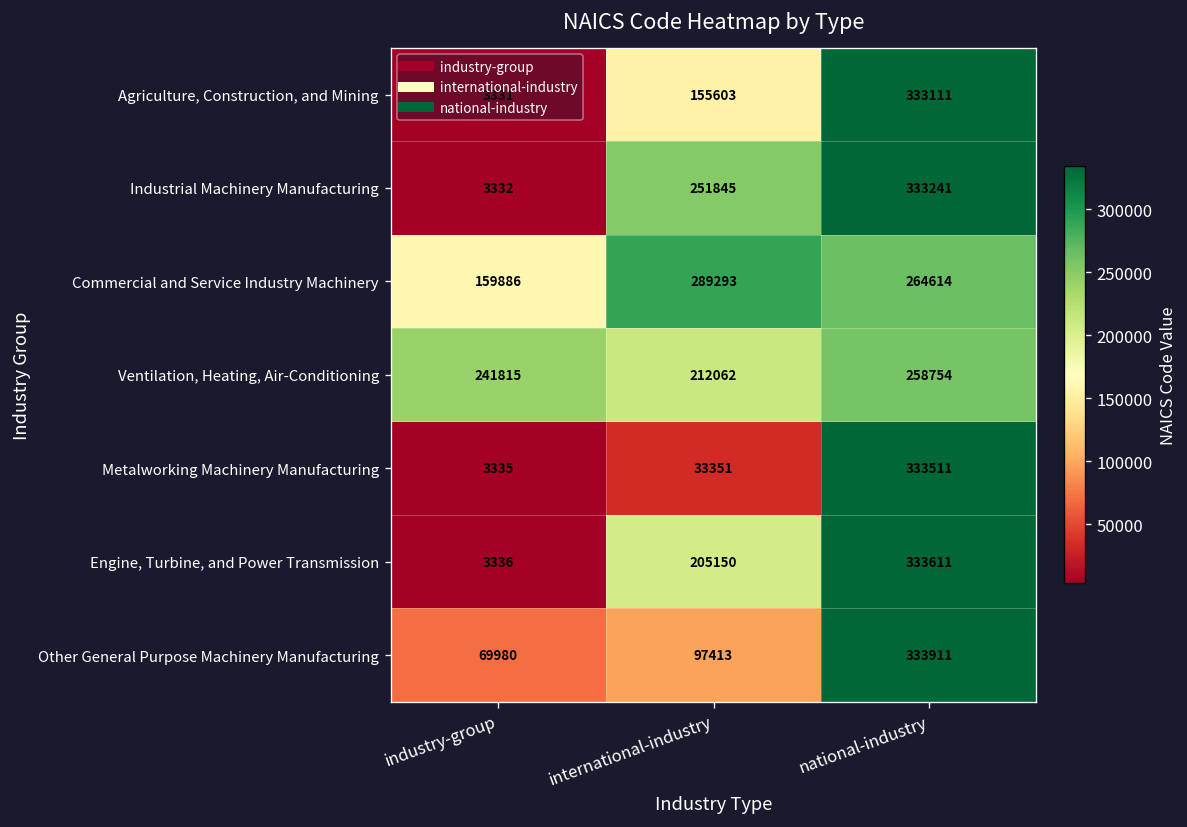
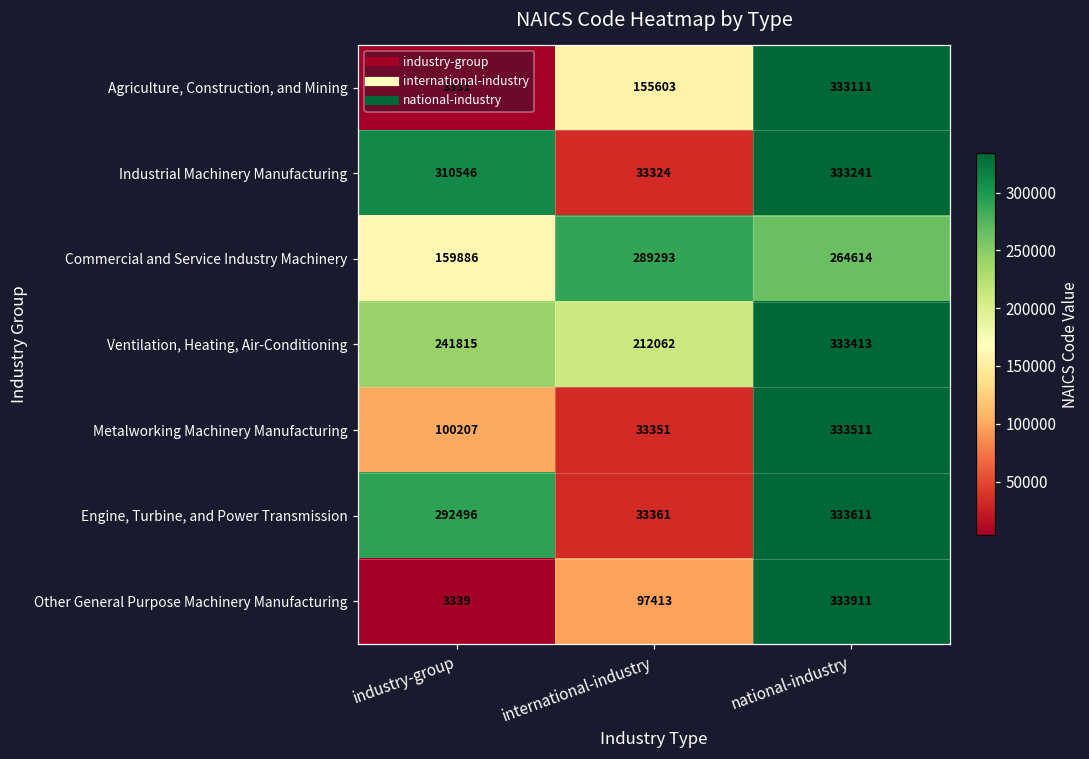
  {
    "Agriculture, Construction, and Mining": {
      "international-industry": 155603,
      "national-industry": 333111
    },
    "Industrial Machinery Manufacturing": {
-     "industry-group": 3332,
-     "international-industry": 251845,
+     "industry-group": 310546,
+     "international-industry": 33324,
      "national-industry": 333241
    },
    "Commercial and Service Industry Machinery": {
      "industry-group": 159886,
      "international-industry": 289293,
      "national-industry": 264614
    },
    "Ventilation, Heating, Air-Conditioning": {
      "industry-group": 241815,
      "international-industry": 212062,
-     "national-industry": 258754
+     "national-industry": 333413
    },
    "Metalworking Machinery Manufacturing": {
-     "industry-group": 3335,
+     "industry-group": 100207,
      "international-industry": 33351,
      "national-industry": 333511
    },
    "Engine, Turbine, and Power Transmission": {
-     "industry-group": 3336,
-     "international-industry": 205150,
+     "industry-group": 292496,
+     "international-industry": 33361,
      "national-industry": 333611
    },
    "Other General Purpose Machinery Manufacturing": {
-     "industry-group": 69980,
+     "industry-group": 3339,
      "international-industry": 97413,
      "national-industry": 333911
    }
  }
